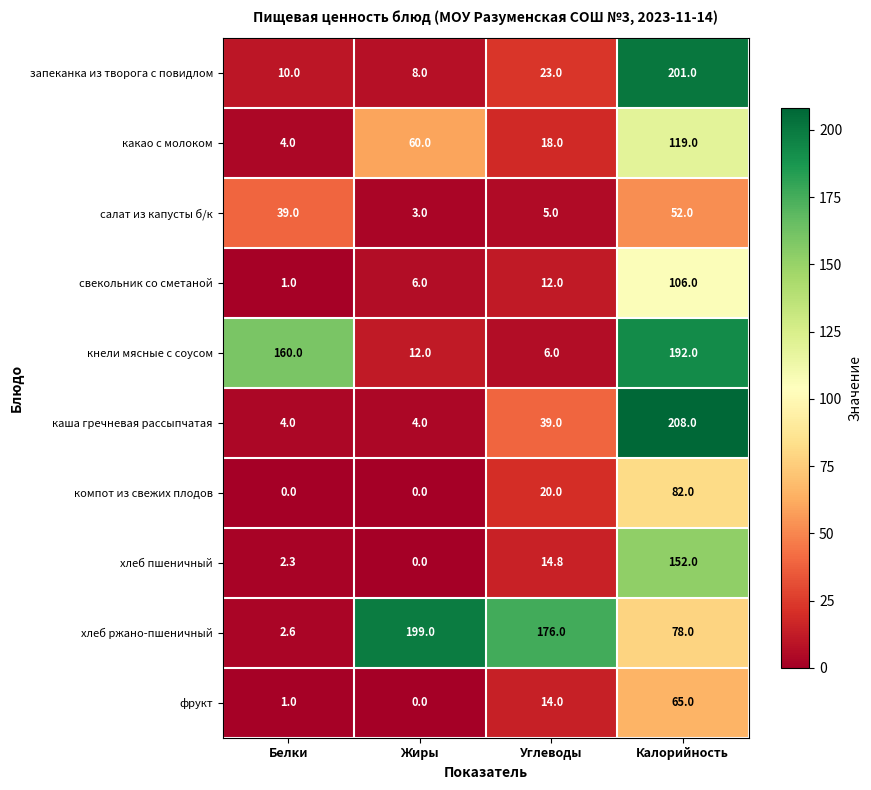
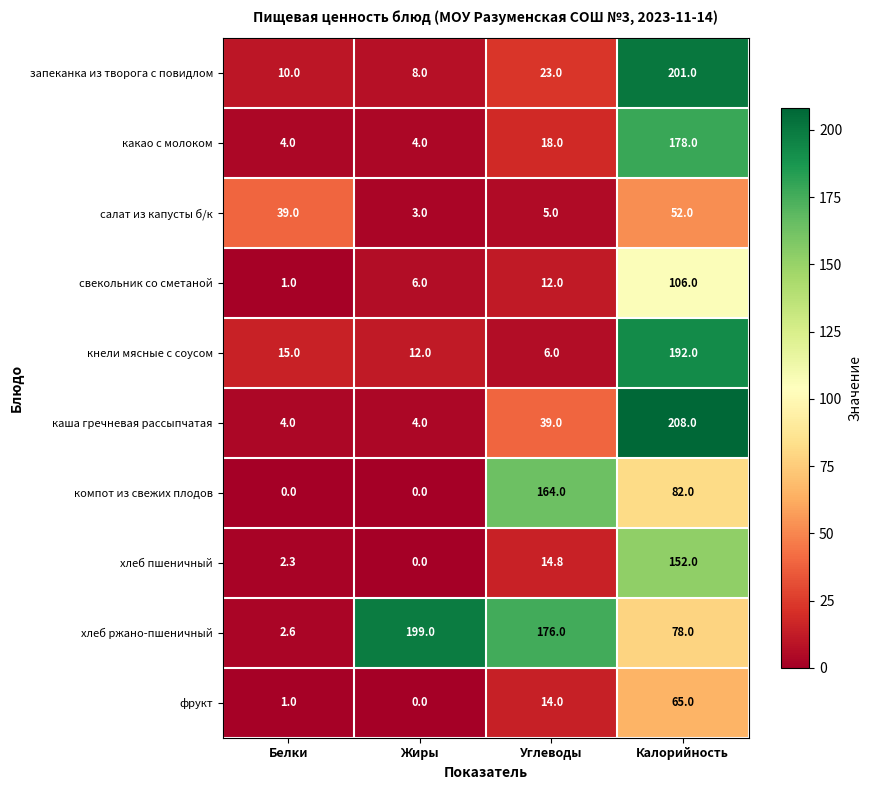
  {
    "запеканка из творога с повидлом": {
      "Белки": 10.0,
      "Жиры": 8.0,
      "Углеводы": 23.0,
      "Калорийность": 201.0
    },
    "какао с молоком": {
      "Белки": 4.0,
-     "Жиры": 60.0,
+     "Жиры": 4.0,
      "Углеводы": 18.0,
-     "Калорийность": 119.0
+     "Калорийность": 178.0
    },
    "салат из капусты б/к": {
      "Белки": 39.0,
      "Жиры": 3.0,
      "Углеводы": 5.0,
      "Калорийность": 52.0
    },
    "свекольник со сметаной": {
      "Белки": 1.0,
      "Жиры": 6.0,
      "Углеводы": 12.0,
      "Калорийность": 106.0
    },
    "кнели мясные с соусом": {
-     "Белки": 160.0,
+     "Белки": 15.0,
      "Жиры": 12.0,
      "Углеводы": 6.0,
      "Калорийность": 192.0
    },
    "каша гречневая рассыпчатая": {
      "Белки": 4.0,
      "Жиры": 4.0,
      "Углеводы": 39.0,
      "Калорийность": 208.0
    },
    "компот из свежих плодов": {
      "Белки": 0.0,
      "Жиры": 0.0,
-     "Углеводы": 20.0,
+     "Углеводы": 164.0,
      "Калорийность": 82.0
    },
    "хлеб пшеничный": {
      "Белки": 2.3,
      "Жиры": 0.0,
      "Углеводы": 14.8,
      "Калорийность": 152.0
    },
    "хлеб ржано-пшеничный": {
      "Белки": 2.6,
      "Жиры": 199.0,
      "Углеводы": 176.0,
      "Калорийность": 78.0
    },
    "фрукт": {
      "Белки": 1.0,
      "Жиры": 0.0,
      "Углеводы": 14.0,
      "Калорийность": 65.0
    }
  }
